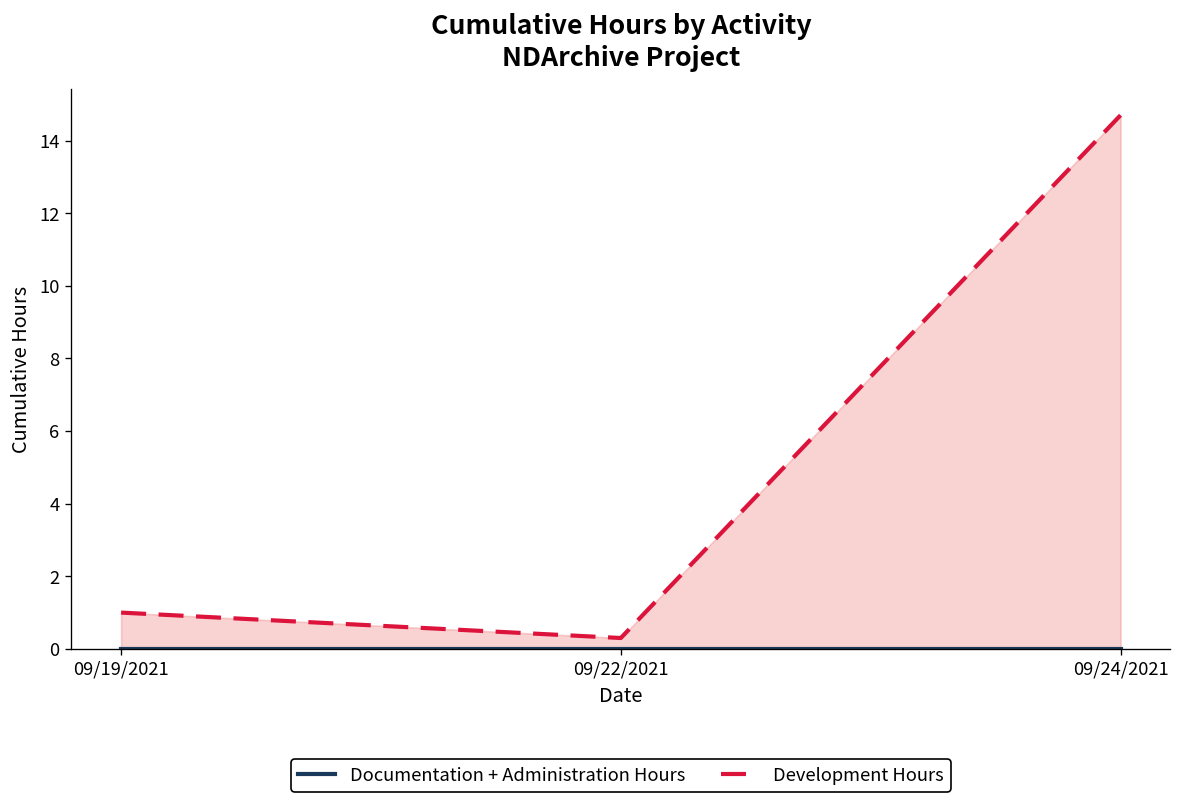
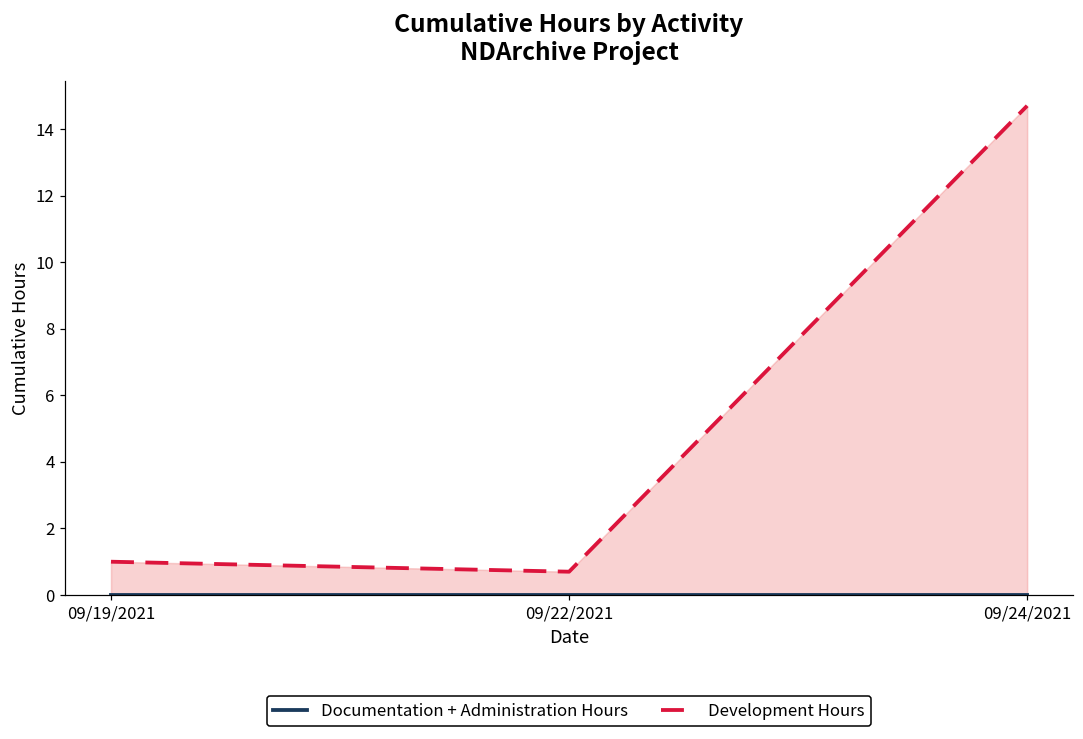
  {
    "Documentation + Administration Hours": {
      "09/19/2021": 0.0,
      "09/22/2021": 0.0,
      "09/24/2021": 0.0
    },
    "Development Hours": {
      "09/19/2021": 1.0,
-     "09/22/2021": 0.3,
+     "09/22/2021": 0.7,
      "09/24/2021": 14.7
    }
  }
